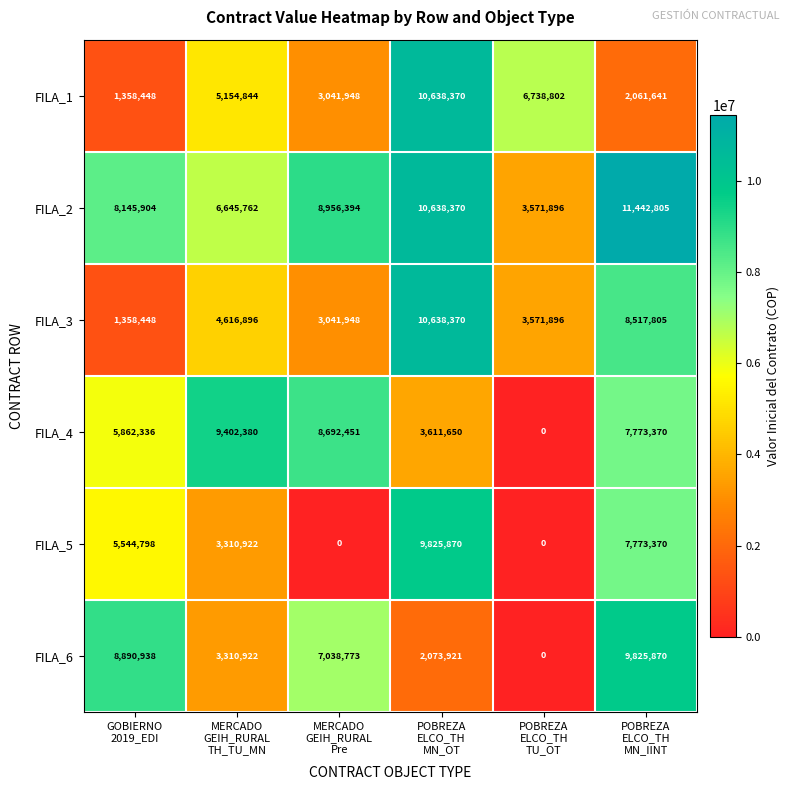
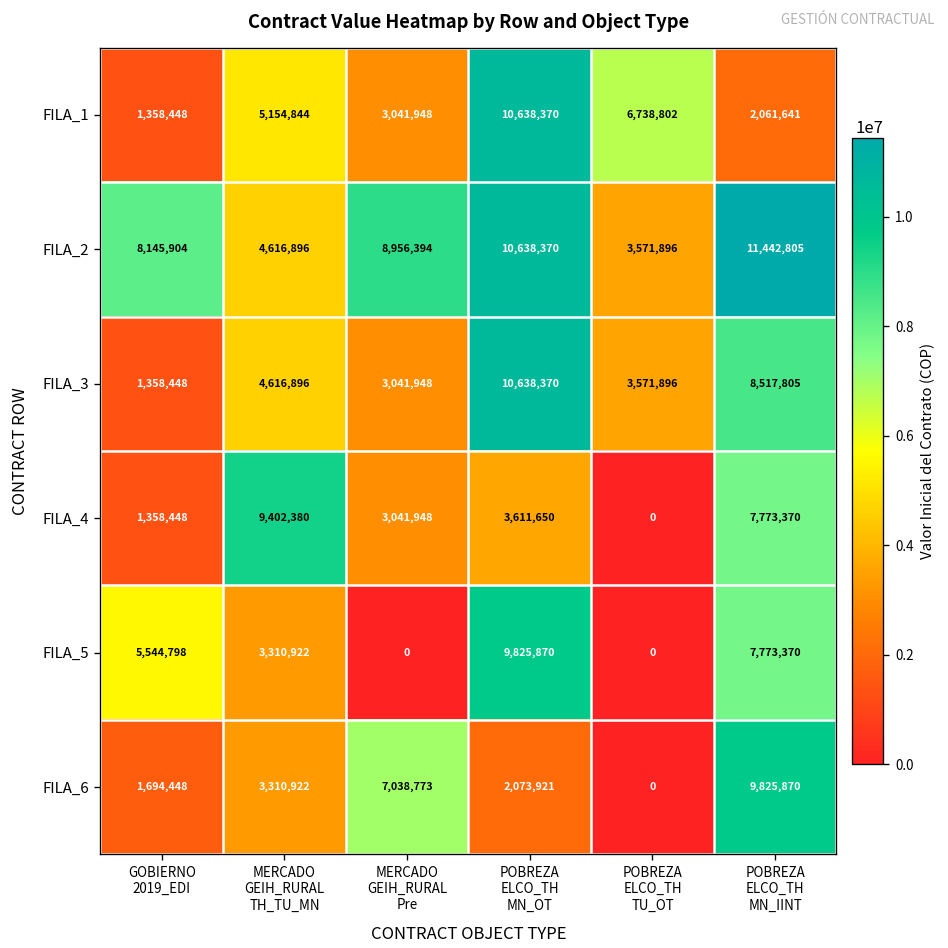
  {
    "FILA_1": {
      "GOBIERNO 2019_EDI": "1,358,448",
      "MERCADO GEIH_RURAL TH_TU_MN": "5,154,844",
      "MERCADO GEIH_RURAL Pre": "3,041,948",
      "POBREZA ELCO_TH MN_OT": "10,638,370",
      "POBREZA ELCO_TH TU_OT": "6,738,802",
      "POBREZA ELCO_TH MN_IINT": "2,061,641"
    },
    "FILA_2": {
      "GOBIERNO 2019_EDI": "8,145,904",
-     "MERCADO GEIH_RURAL TH_TU_MN": "6,645,762",
+     "MERCADO GEIH_RURAL TH_TU_MN": "4,616,896",
      "MERCADO GEIH_RURAL Pre": "8,956,394",
      "POBREZA ELCO_TH MN_OT": "10,638,370",
      "POBREZA ELCO_TH TU_OT": "3,571,896",
      "POBREZA ELCO_TH MN_IINT": "11,442,805"
    },
    "FILA_3": {
      "GOBIERNO 2019_EDI": "1,358,448",
      "MERCADO GEIH_RURAL TH_TU_MN": "4,616,896",
      "MERCADO GEIH_RURAL Pre": "3,041,948",
      "POBREZA ELCO_TH MN_OT": "10,638,370",
      "POBREZA ELCO_TH TU_OT": "3,571,896",
      "POBREZA ELCO_TH MN_IINT": "8,517,805"
    },
    "FILA_4": {
-     "GOBIERNO 2019_EDI": "5,862,336",
+     "GOBIERNO 2019_EDI": "1,358,448",
      "MERCADO GEIH_RURAL TH_TU_MN": "9,402,380",
-     "MERCADO GEIH_RURAL Pre": "8,692,451",
+     "MERCADO GEIH_RURAL Pre": "3,041,948",
      "POBREZA ELCO_TH MN_OT": "3,611,650",
      "POBREZA ELCO_TH TU_OT": "0",
      "POBREZA ELCO_TH MN_IINT": "7,773,370"
    },
    "FILA_5": {
      "GOBIERNO 2019_EDI": "5,544,798",
      "MERCADO GEIH_RURAL TH_TU_MN": "3,310,922",
      "MERCADO GEIH_RURAL Pre": "0",
      "POBREZA ELCO_TH MN_OT": "9,825,870",
      "POBREZA ELCO_TH TU_OT": "0",
      "POBREZA ELCO_TH MN_IINT": "7,773,370"
    },
    "FILA_6": {
-     "GOBIERNO 2019_EDI": "8,890,938",
+     "GOBIERNO 2019_EDI": "1,694,448",
      "MERCADO GEIH_RURAL TH_TU_MN": "3,310,922",
      "MERCADO GEIH_RURAL Pre": "7,038,773",
      "POBREZA ELCO_TH MN_OT": "2,073,921",
      "POBREZA ELCO_TH TU_OT": "0",
      "POBREZA ELCO_TH MN_IINT": "9,825,870"
    }
  }
